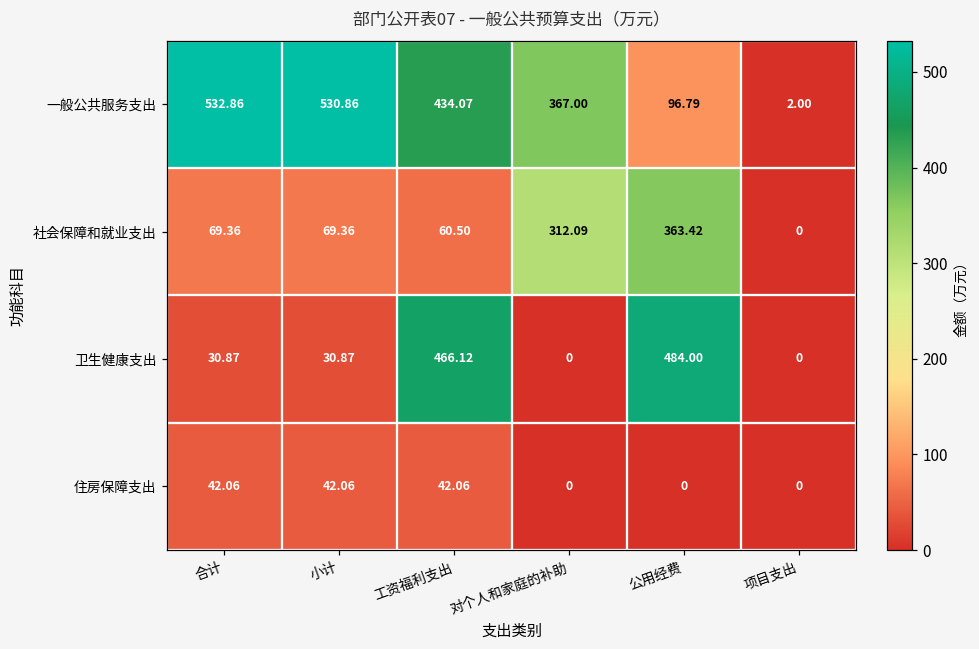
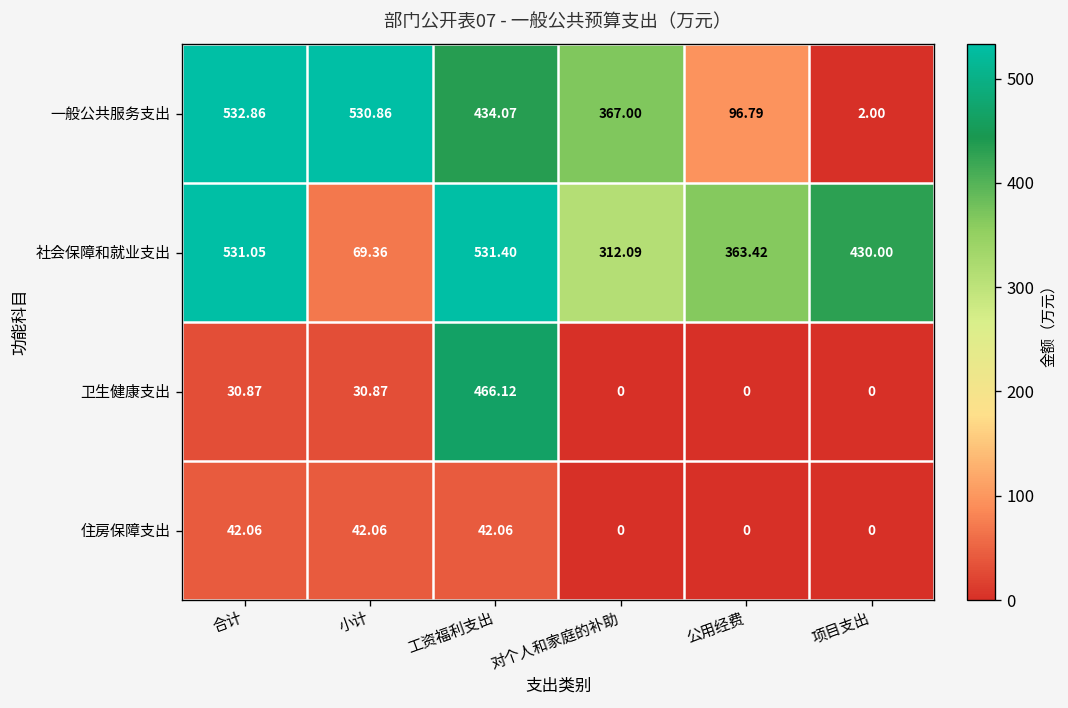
  {
    "一般公共服务支出": {
      "合计": 532.86,
      "小计": 530.86,
      "工资福利支出": 434.07,
      "对个人和家庭的补助": 367.00,
      "公用经费": 96.79,
      "项目支出": 2.00
    },
    "社会保障和就业支出": {
-     "合计": 69.36,
+     "合计": 531.05,
      "小计": 69.36,
-     "工资福利支出": 60.50,
+     "工资福利支出": 531.40,
      "对个人和家庭的补助": 312.09,
      "公用经费": 363.42,
-     "项目支出": 0
+     "项目支出": 430.00
    },
    "卫生健康支出": {
      "合计": 30.87,
      "小计": 30.87,
      "工资福利支出": 466.12,
      "对个人和家庭的补助": 0,
-     "公用经费": 484.00,
+     "公用经费": 0,
      "项目支出": 0
    },
    "住房保障支出": {
      "合计": 42.06,
      "小计": 42.06,
      "工资福利支出": 42.06,
      "对个人和家庭的补助": 0,
      "公用经费": 0,
      "项目支出": 0
    }
  }
